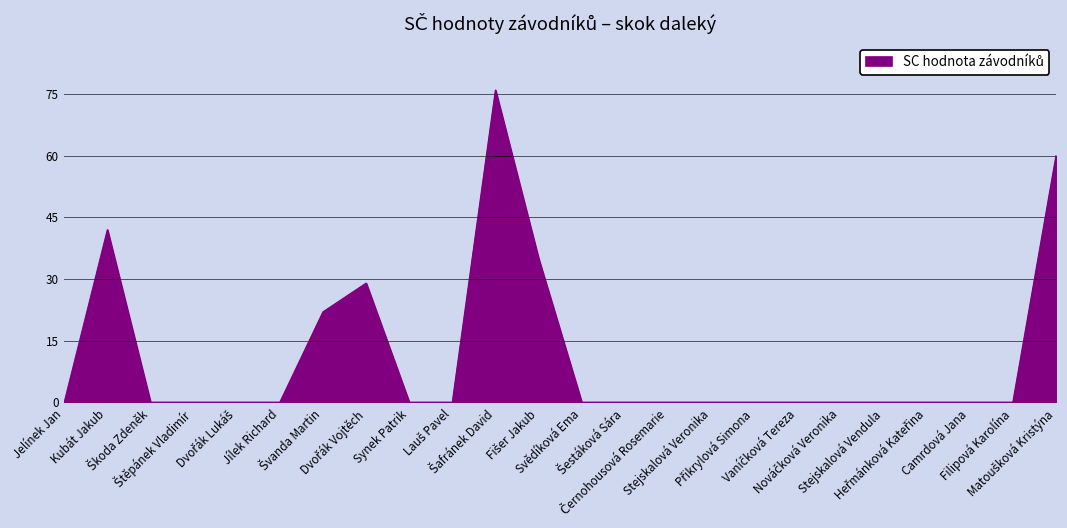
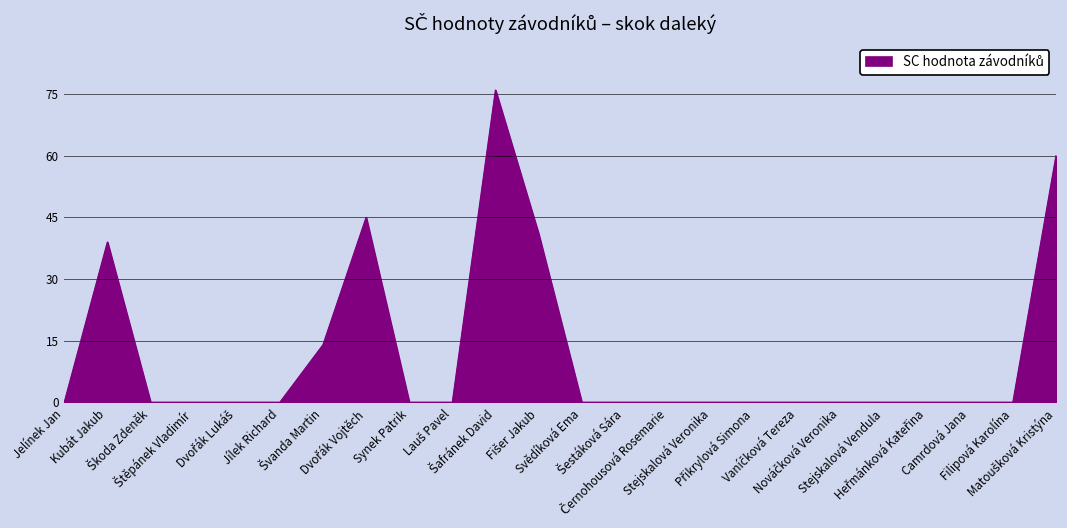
  {
    "Jelínek Jan": 0,
-   "Kubát Jakub": 42,
+   "Kubát Jakub": 39,
    "Škoda Zdeněk": 0,
    "Štěpánek Vladimír": 0,
    "Dvořák Lukáš": 0,
    "Jílek Richard": 0,
-   "Švanda Martin": 22,
-   "Dvořák Vojtěch": 29,
+   "Švanda Martin": 14,
+   "Dvořák Vojtěch": 45,
    "Synek Patrik": 0,
    "Lauš Pavel": 0,
    "Šafránek David": 76,
-   "Fišer Jakub": 35,
+   "Fišer Jakub": 41,
    "Svědíková Ema": 0,
    "Šestáková Sára": 0,
    "Černohousová Rosemarie": 0,
    "Stejskalová Veronika": 0,
    "Přikrylová Simona": 0,
    "Vaníčková Tereza": 0,
    "Nováčková Veronika": 0,
    "Stejskalová Vendula": 0,
    "Heřmánková Kateřina": 0,
    "Camrdová Jana": 0,
    "Filipová Karolína": 0,
    "Matoušková Kristýna": 60
  }
